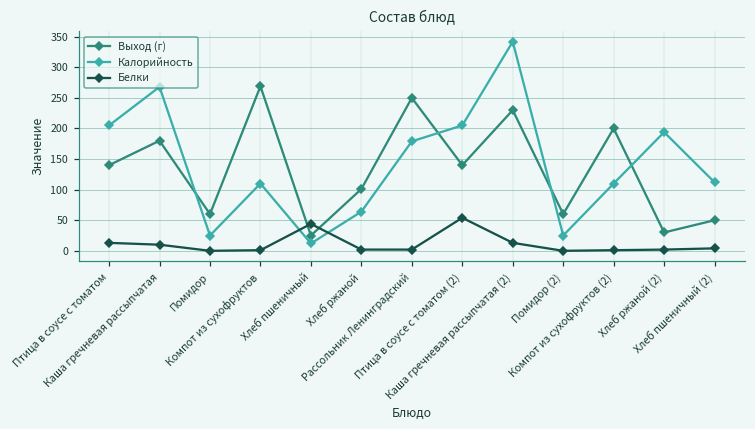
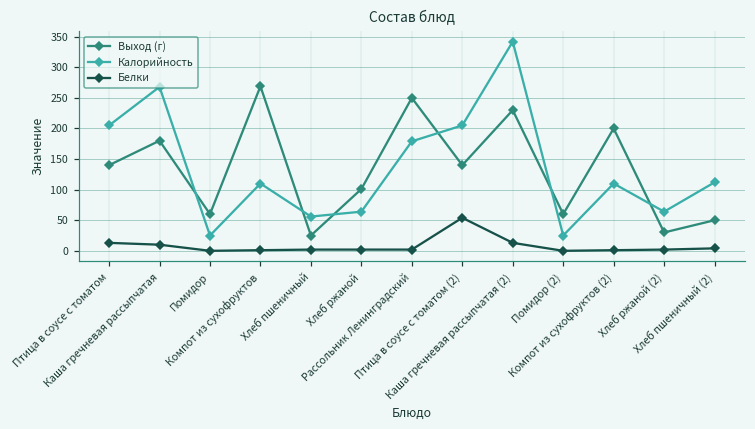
  {
    "Выход (г)": {
      "Птица в соусе с томатом": 140,
      "Каша гречневая рассыпчатая": 180,
      "Помидор": 60,
      "Компот из сухофруктов": 270,
      "Хлеб пшеничный": 30,
      "Хлеб ржаной": 100,
      "Рассольник Ленинградский": 250,
      "Птица в соусе с томатом (2)": 140,
      "Каша гречневая рассыпчатая (2)": 230,
      "Помидор (2)": 60,
      "Компот из сухофруктов (2)": 200,
      "Хлеб ржаной (2)": 30,
      "Хлеб пшеничный (2)": 50
    },
    "Калорийность": {
      "Птица в соусе с томатом": 210,
      "Помидор": 30,
      "Компот из сухофруктов": 110,
-     "Хлеб пшеничный": 10,
+     "Хлеб пшеничный": 60,
      "Хлеб ржаной": 60,
      "Рассольник Ленинградский": 180,
      "Птица в соусе с томатом (2)": 210,
      "Каша гречневая рассыпчатая (2)": 340,
      "Помидор (2)": 30,
      "Компот из сухофруктов (2)": 110,
-     "Хлеб ржаной (2)": 190,
+     "Хлеб ржаной (2)": 60,
      "Хлеб пшеничный (2)": 110
    },
    "Белки": {
      "Птица в соусе с томатом": 10,
      "Каша гречневая рассыпчатая": 10,
      "Помидор": 0,
      "Компот из сухофруктов": 0,
-     "Хлеб пшеничный": 40,
+     "Хлеб пшеничный": 0,
      "Хлеб ржаной": 0,
      "Рассольник Ленинградский": 0,
      "Птица в соусе с томатом (2)": 50,
      "Каша гречневая рассыпчатая (2)": 10,
      "Помидор (2)": 0,
      "Компот из сухофруктов (2)": 0,
      "Хлеб ржаной (2)": 0,
      "Хлеб пшеничный (2)": 0
    }
  }
